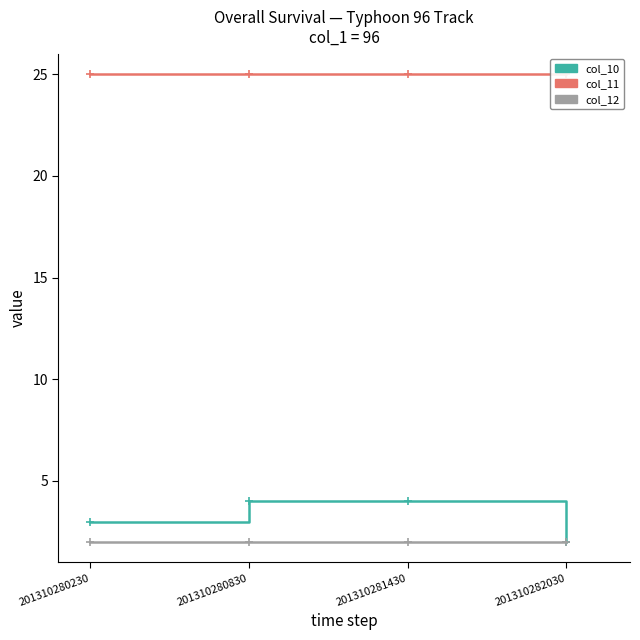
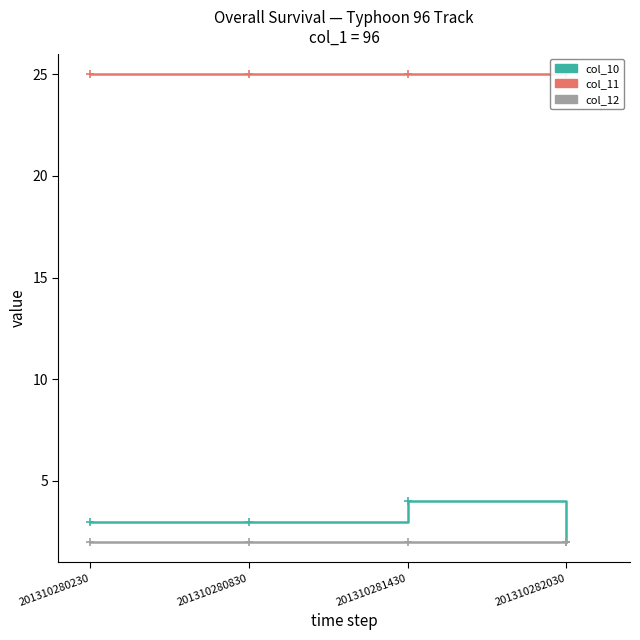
  {
    "col_10": {
      "201310280230": 3,
-     "201310280830": 4,
+     "201310280830": 3,
      "201310281430": 4
    },
    "col_11": {
      "201310280230": 25,
      "201310280830": 25,
      "201310281430": 25
    },
    "col_12": {
      "201310280230": 2,
      "201310280830": 2,
      "201310281430": 2
    }
  }
